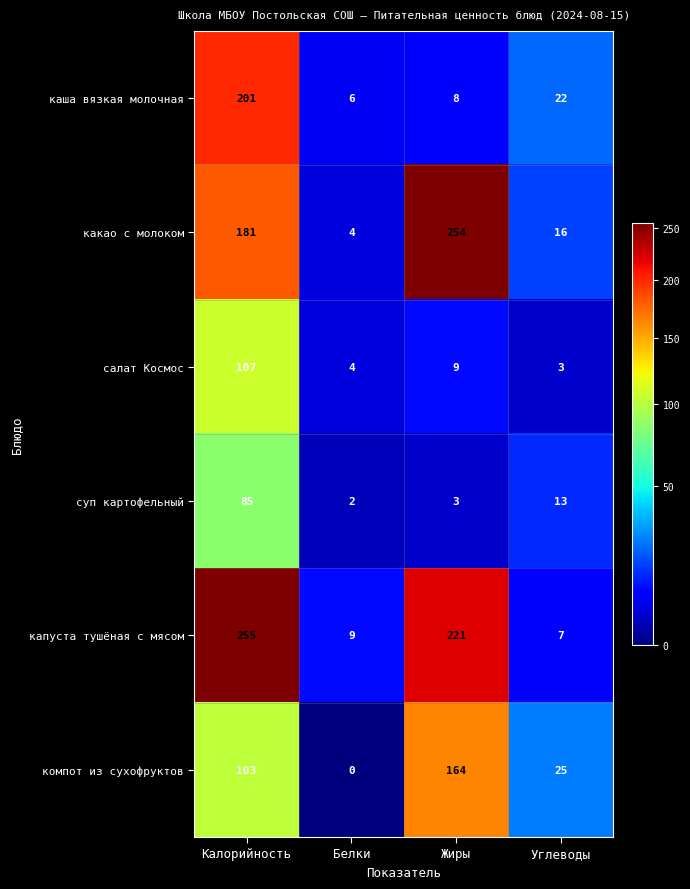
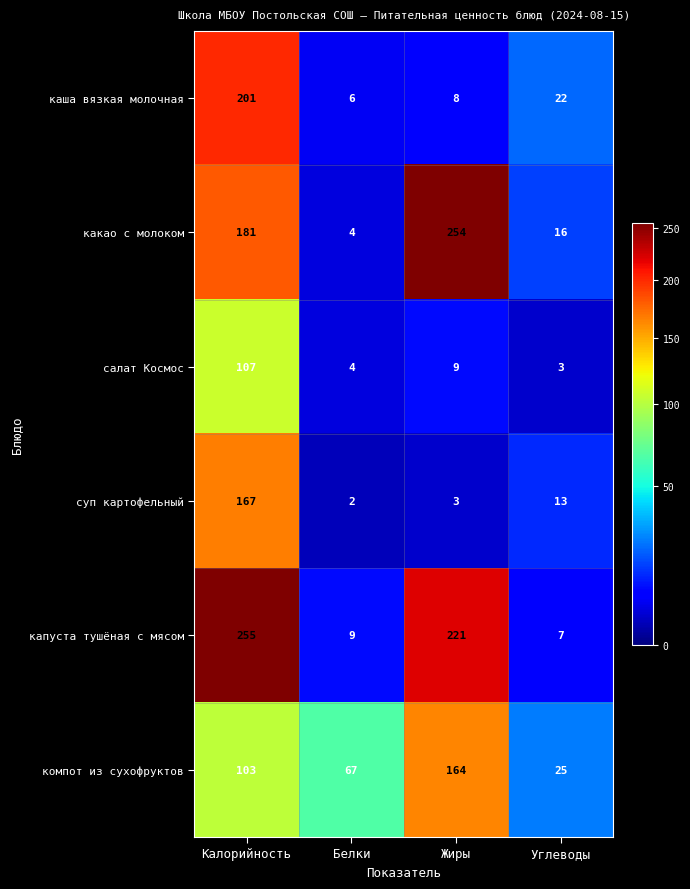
  {
    "каша вязкая молочная": {
      "Калорийность": 201,
      "Белки": 6,
      "Жиры": 8,
      "Углеводы": 22
    },
    "какао с молоком": {
      "Калорийность": 181,
      "Белки": 4,
      "Жиры": 254,
      "Углеводы": 16
    },
    "салат Космос": {
      "Калорийность": 107,
      "Белки": 4,
      "Жиры": 9,
      "Углеводы": 3
    },
    "суп картофельный": {
-     "Калорийность": 85,
+     "Калорийность": 167,
      "Белки": 2,
      "Жиры": 3,
      "Углеводы": 13
    },
    "капуста тушёная с мясом": {
      "Калорийность": 255,
      "Белки": 9,
      "Жиры": 221,
      "Углеводы": 7
    },
    "компот из сухофруктов": {
      "Калорийность": 103,
-     "Белки": 0,
+     "Белки": 67,
      "Жиры": 164,
      "Углеводы": 25
    }
  }
